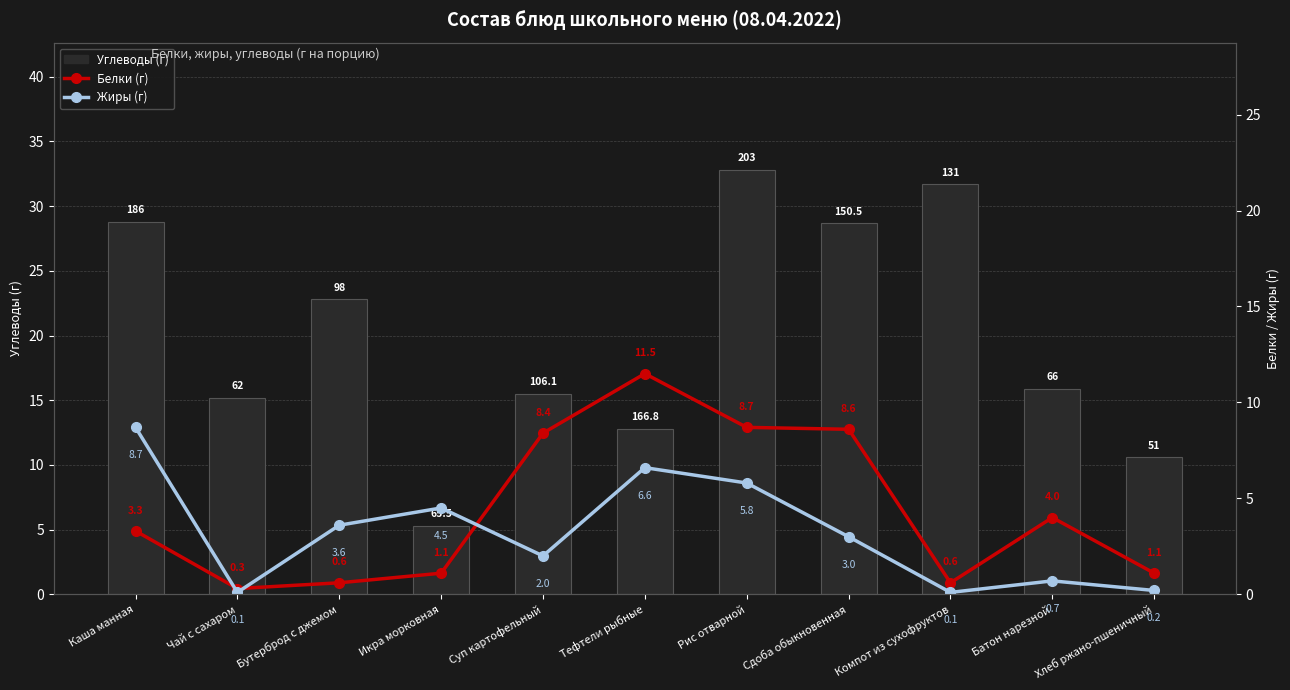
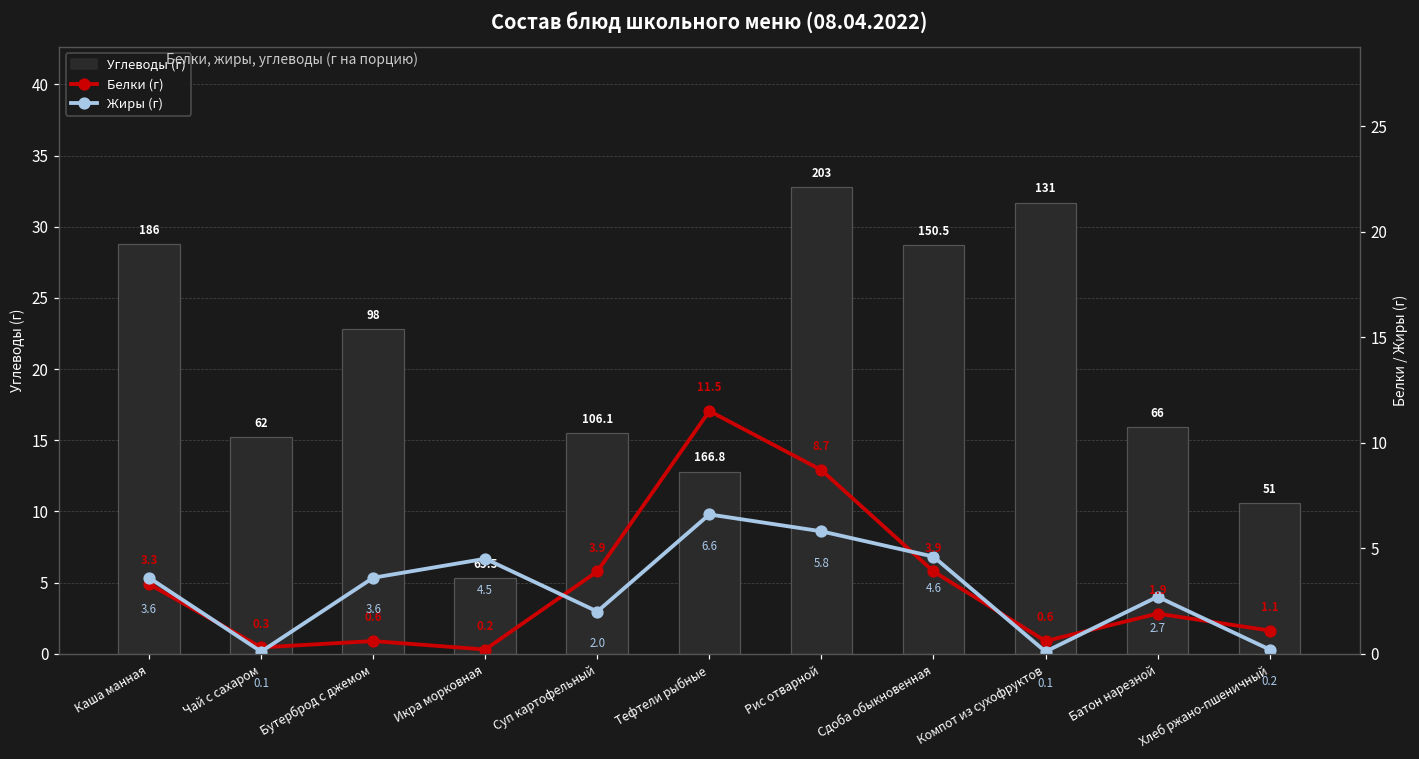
  {
    "Белки (г)": {
      "Каша манная": 3.3,
      "Чай с сахаром": 0.3,
      "Бутерброд с джемом": 0.6,
-     "Икра морковная": 1.1,
-     "Суп картофельный": 8.4,
+     "Икра морковная": 0.2,
+     "Суп картофельный": 3.9,
      "Тефтели рыбные": 11.5,
      "Рис отварной": 8.7,
-     "Сдоба обыкновенная": 8.6,
+     "Сдоба обыкновенная": 3.9,
      "Компот из сухофруктов": 0.6,
-     "Батон нарезной": 4.0,
+     "Батон нарезной": 1.9,
      "Хлеб ржано-пшеничный": 1.1
    },
    "Жиры (г)": {
-     "Каша манная": 8.7,
+     "Каша манная": 3.6,
      "Чай с сахаром": 0.1,
      "Бутерброд с джемом": 3.6,
      "Икра морковная": 4.5,
      "Суп картофельный": 2.0,
      "Тефтели рыбные": 6.6,
      "Рис отварной": 5.8,
-     "Сдоба обыкновенная": 3.0,
+     "Сдоба обыкновенная": 4.6,
      "Компот из сухофруктов": 0.1,
-     "Батон нарезной": 0.7,
+     "Батон нарезной": 2.7,
      "Хлеб ржано-пшеничный": 0.2
    }
  }
